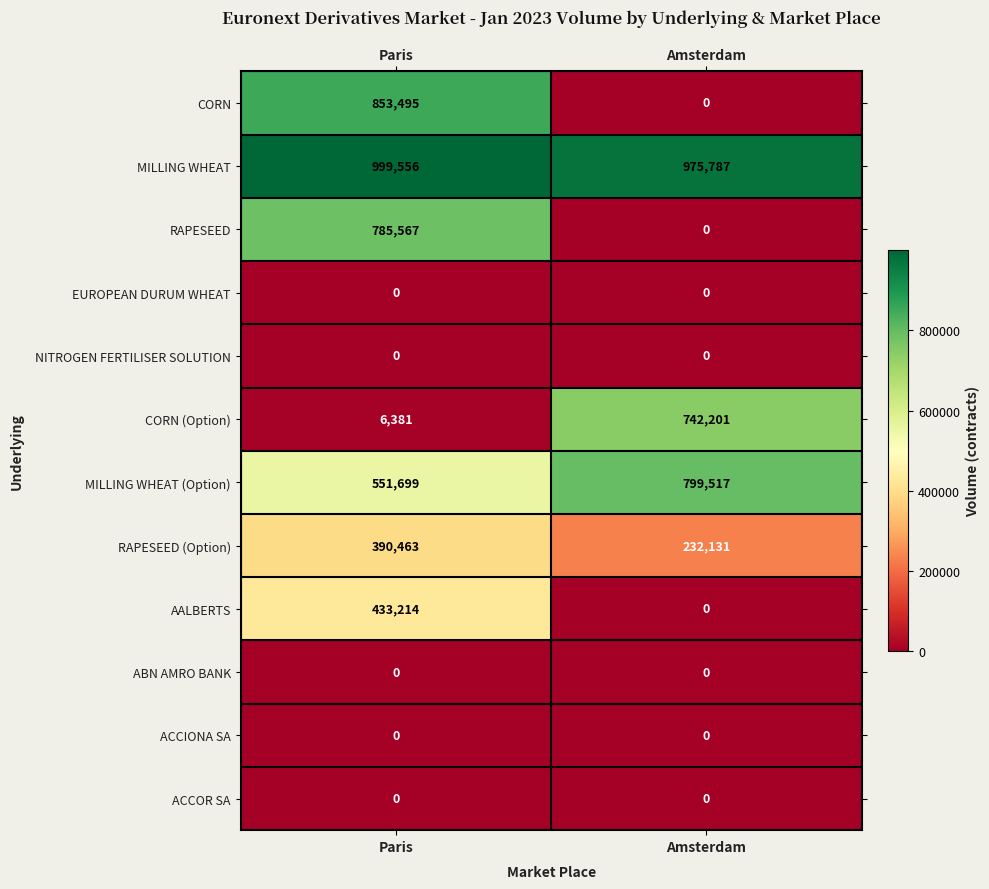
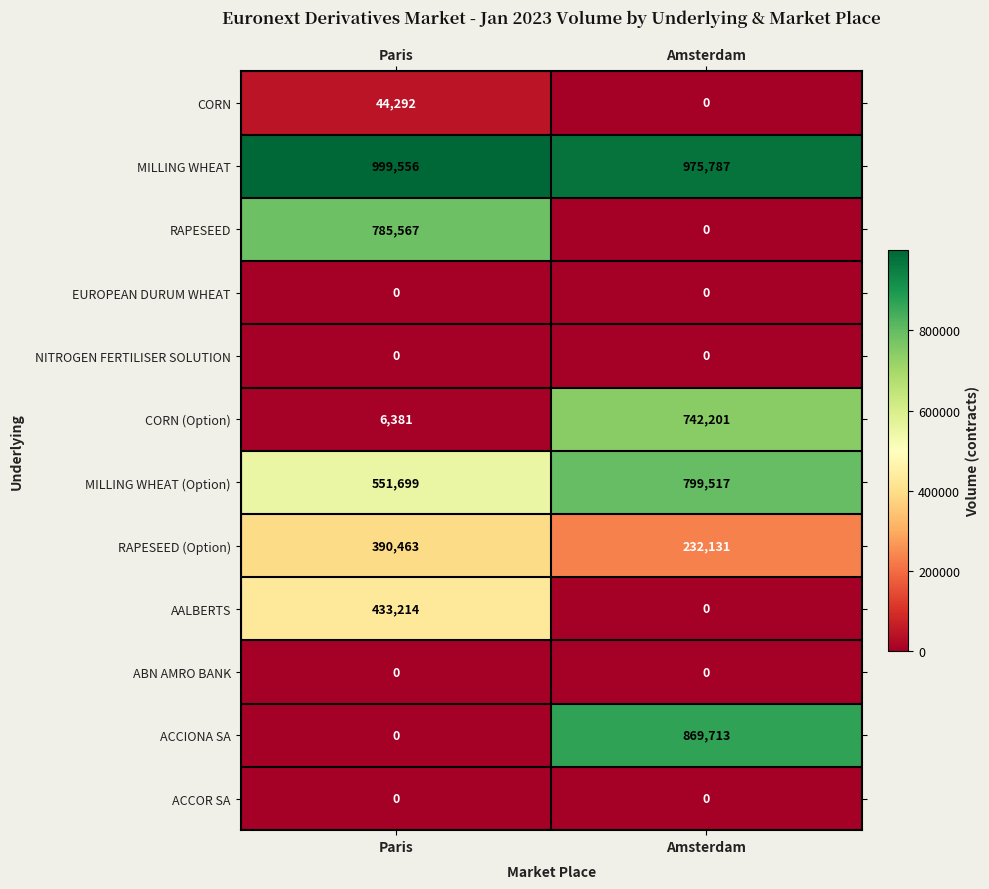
  {
    "CORN": {
-     "Paris": "853,495",
+     "Paris": "44,292",
      "Amsterdam": "0"
    },
    "MILLING WHEAT": {
      "Paris": "999,556",
      "Amsterdam": "975,787"
    },
    "RAPESEED": {
      "Paris": "785,567",
      "Amsterdam": "0"
    },
    "EUROPEAN DURUM WHEAT": {
      "Paris": "0",
      "Amsterdam": "0"
    },
    "NITROGEN FERTILISER SOLUTION": {
      "Paris": "0",
      "Amsterdam": "0"
    },
    "CORN (Option)": {
      "Paris": "6,381",
      "Amsterdam": "742,201"
    },
    "MILLING WHEAT (Option)": {
      "Paris": "551,699",
      "Amsterdam": "799,517"
    },
    "RAPESEED (Option)": {
      "Paris": "390,463",
      "Amsterdam": "232,131"
    },
    "AALBERTS": {
      "Paris": "433,214",
      "Amsterdam": "0"
    },
    "ABN AMRO BANK": {
      "Paris": "0",
      "Amsterdam": "0"
    },
    "ACCIONA SA": {
      "Paris": "0",
-     "Amsterdam": "0"
+     "Amsterdam": "869,713"
    },
    "ACCOR SA": {
      "Paris": "0",
      "Amsterdam": "0"
    }
  }
